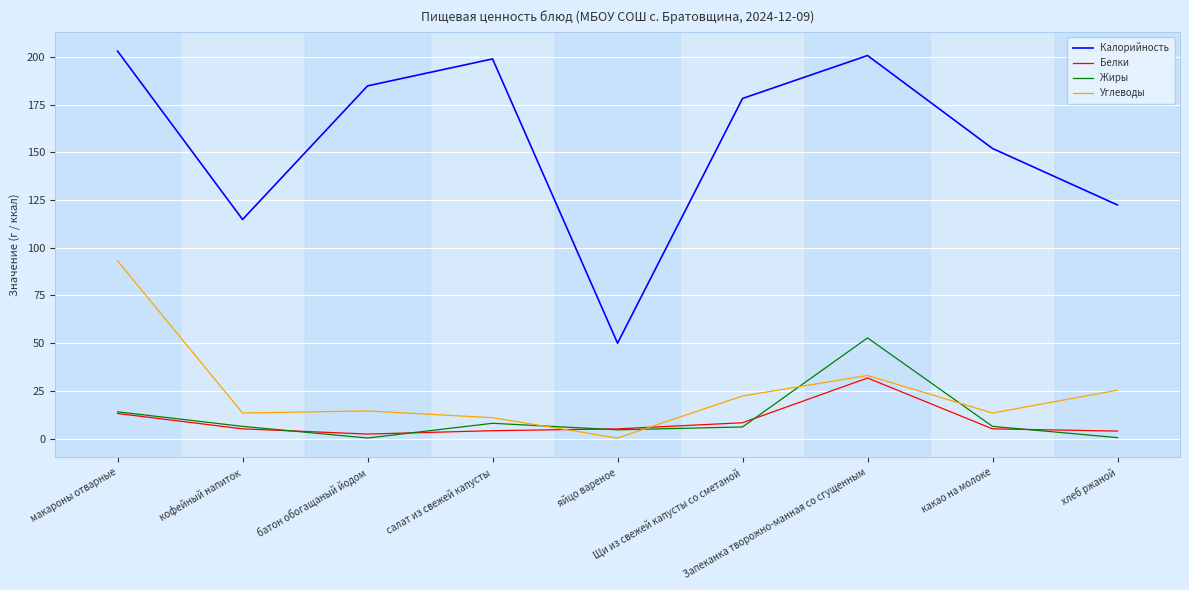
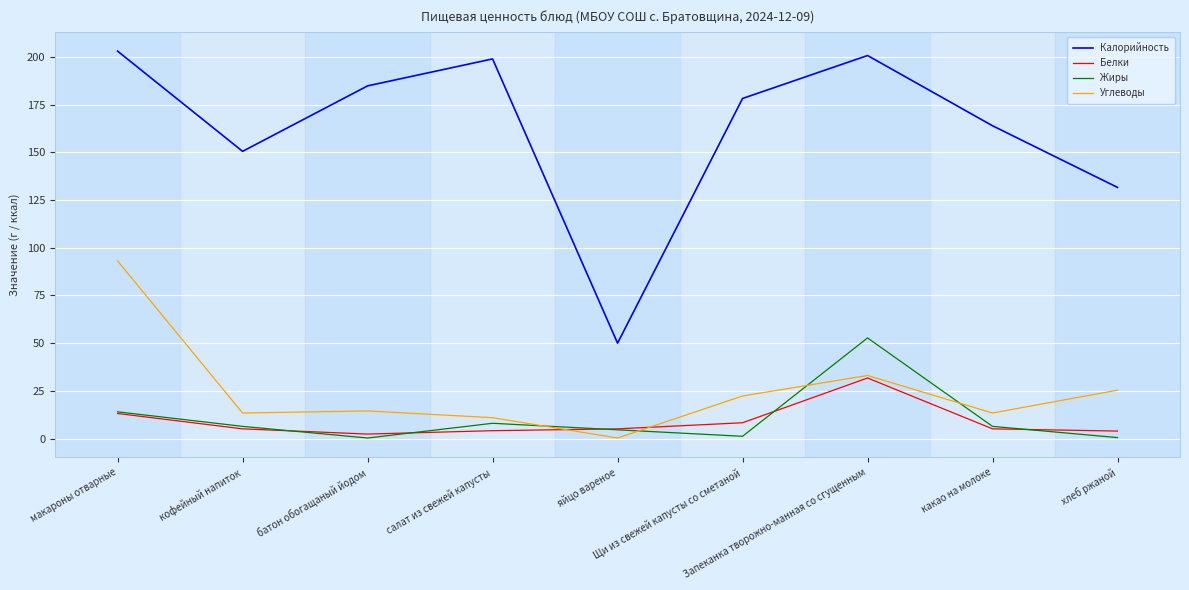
  {
    "Калорийность": {
      "макароны отварные": 203,
-     "кофейный напиток": 115,
+     "кофейный напиток": 151,
      "батон обогащаный йодом": 185,
      "салат из свежей капусты": 199,
      "яйцо вареное": 50,
      "Щи из свежей капусты со сметаной": 178,
      "Запеканка творожно-манная со сгущенным": 201,
-     "какао на молоке": 152,
-     "хлеб ржаной": 122
+     "какао на молоке": 164,
+     "хлеб ржаной": 132
    },
    "Белки": {
      "батон обогащаный йодом": 2,
      "салат из свежей капусты": 4,
      "Щи из свежей капусты со сметаной": 8,
      "хлеб ржаной": 4
    },
    "Жиры": {
      "батон обогащаный йодом": 0,
      "салат из свежей капусты": 8,
-     "Щи из свежей капусты со сметаной": 6,
+     "Щи из свежей капусты со сметаной": 1,
      "Запеканка творожно-манная со сгущенным": 53,
      "хлеб ржаной": 1
    },
    "Углеводы": {
      "макароны отварные": 93,
      "кофейный напиток": 13,
      "батон обогащаный йодом": 14,
      "салат из свежей капусты": 11,
      "яйцо вареное": 0,
      "Щи из свежей капусты со сметаной": 22,
      "какао на молоке": 13,
      "хлеб ржаной": 25
    }
  }
